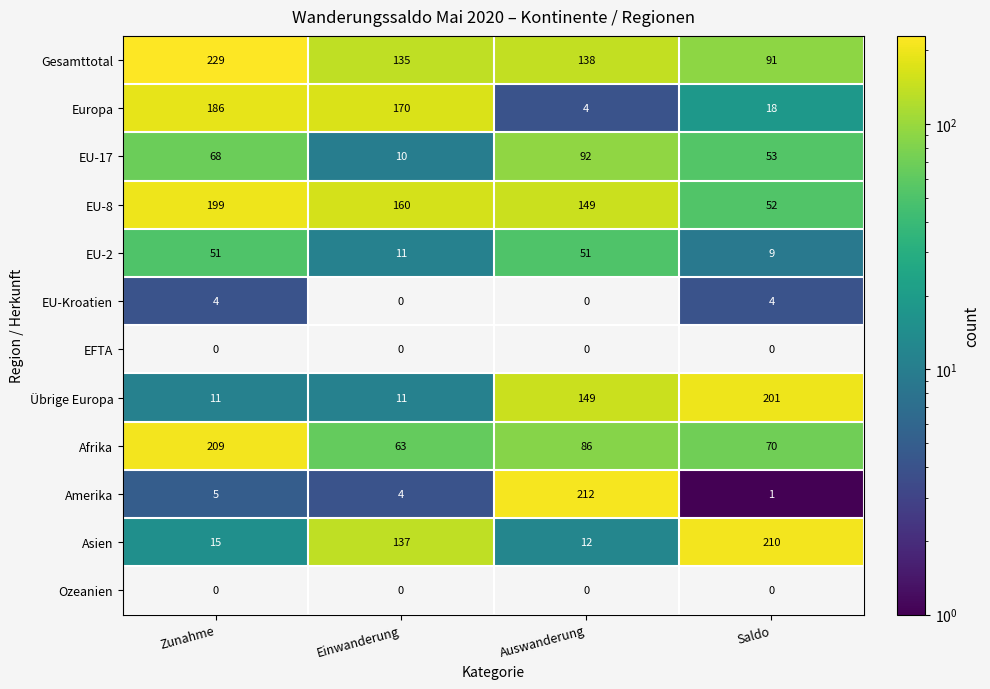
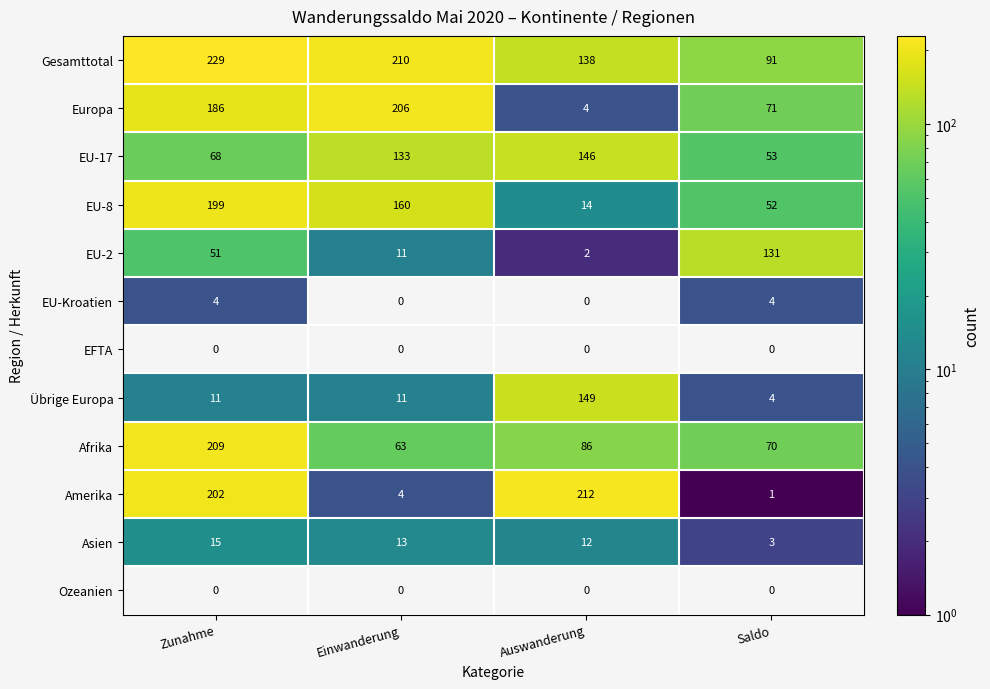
  {
    "Gesamttotal": {
      "Zunahme": 229,
-     "Einwanderung": 135,
+     "Einwanderung": 210,
      "Auswanderung": 138,
      "Saldo": 91
    },
    "Europa": {
      "Zunahme": 186,
-     "Einwanderung": 170,
+     "Einwanderung": 206,
      "Auswanderung": 4,
-     "Saldo": 18
+     "Saldo": 71
    },
    "EU-17": {
      "Zunahme": 68,
-     "Einwanderung": 10,
-     "Auswanderung": 92,
+     "Einwanderung": 133,
+     "Auswanderung": 146,
      "Saldo": 53
    },
    "EU-8": {
      "Zunahme": 199,
      "Einwanderung": 160,
-     "Auswanderung": 149,
+     "Auswanderung": 14,
      "Saldo": 52
    },
    "EU-2": {
      "Zunahme": 51,
      "Einwanderung": 11,
-     "Auswanderung": 51,
-     "Saldo": 9
+     "Auswanderung": 2,
+     "Saldo": 131
    },
    "EU-Kroatien": {
      "Zunahme": 4,
      "Saldo": 4
    },
    "Übrige Europa": {
      "Zunahme": 11,
      "Einwanderung": 11,
      "Auswanderung": 149,
-     "Saldo": 201
+     "Saldo": 4
    },
    "Afrika": {
      "Zunahme": 209,
      "Einwanderung": 63,
      "Auswanderung": 86,
      "Saldo": 70
    },
    "Amerika": {
-     "Zunahme": 5,
+     "Zunahme": 202,
      "Einwanderung": 4,
      "Auswanderung": 212,
      "Saldo": 1
    },
    "Asien": {
      "Zunahme": 15,
-     "Einwanderung": 137,
+     "Einwanderung": 13,
      "Auswanderung": 12,
-     "Saldo": 210
+     "Saldo": 3
    }
  }
